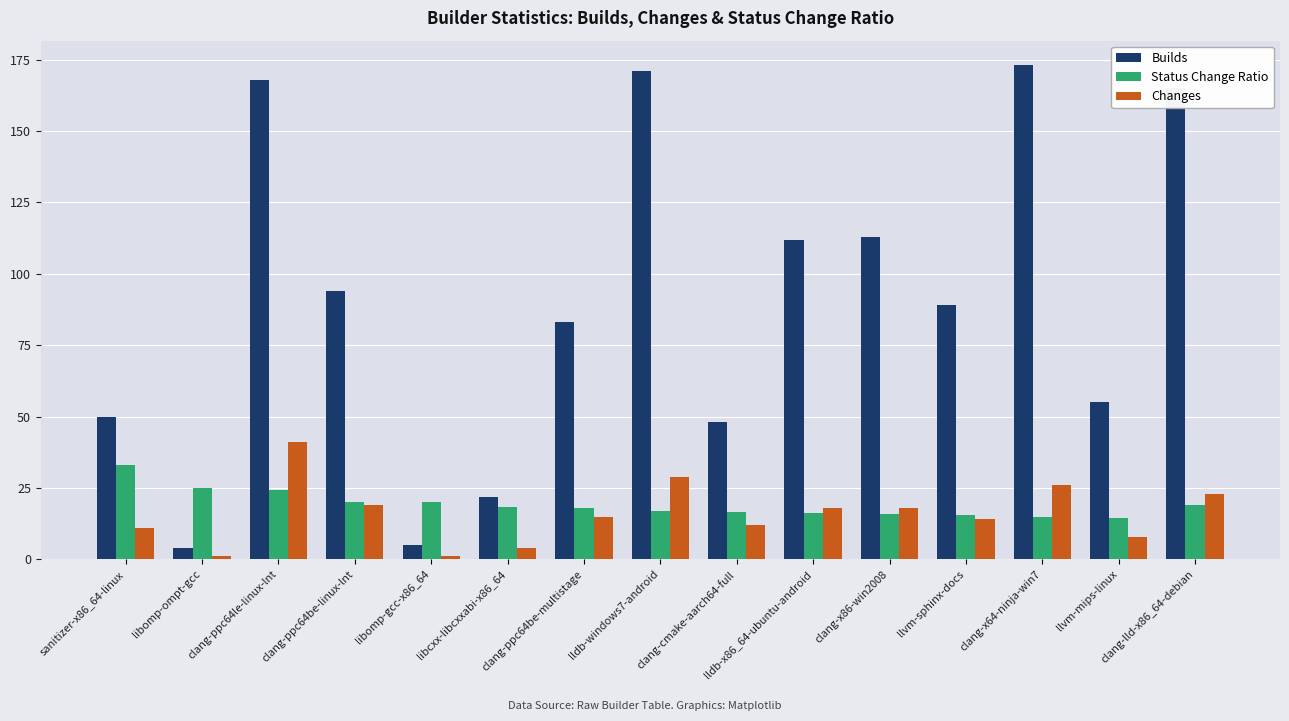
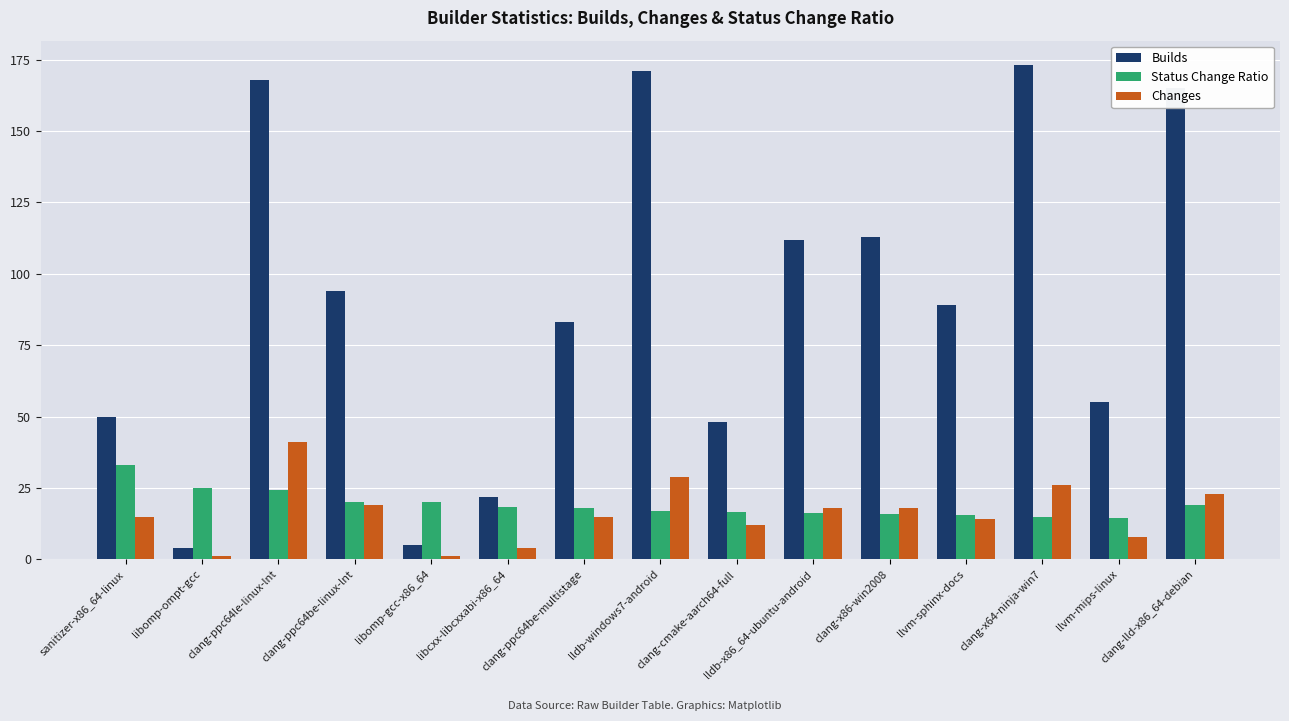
  {
    "Builds": {
      "sanitizer-x86_64-linux": 50,
      "libomp-ompt-gcc": 4,
      "clang-ppc64le-linux-lnt": 168,
      "clang-ppc64be-linux-lnt": 94,
      "libomp-gcc-x86_64": 5,
      "libcxx-libcxxabi-x86_64": 22,
      "clang-ppc64be-multistage": 83,
      "lldb-windows7-android": 171,
      "clang-cmake-aarch64-full": 48,
      "lldb-x86_64-ubuntu-android": 112,
      "clang-x86-win2008": 113,
      "llvm-sphinx-docs": 89,
      "clang-x64-ninja-win7": 173,
      "llvm-mips-linux": 55
    },
    "Status Change Ratio": {
      "sanitizer-x86_64-linux": 33,
      "libomp-ompt-gcc": 25,
      "clang-ppc64le-linux-lnt": 24,
      "clang-ppc64be-linux-lnt": 20,
      "libomp-gcc-x86_64": 20,
      "libcxx-libcxxabi-x86_64": 18,
      "clang-ppc64be-multistage": 18,
      "lldb-windows7-android": 17,
      "clang-cmake-aarch64-full": 17,
      "lldb-x86_64-ubuntu-android": 16,
      "clang-x86-win2008": 16,
      "llvm-sphinx-docs": 16,
      "clang-x64-ninja-win7": 15,
      "llvm-mips-linux": 15,
      "clang-lld-x86_64-debian": 19
    },
    "Changes": {
-     "sanitizer-x86_64-linux": 11,
+     "sanitizer-x86_64-linux": 15,
      "libomp-ompt-gcc": 1,
      "clang-ppc64le-linux-lnt": 41,
      "clang-ppc64be-linux-lnt": 19,
      "libomp-gcc-x86_64": 1,
      "libcxx-libcxxabi-x86_64": 4,
      "clang-ppc64be-multistage": 15,
      "lldb-windows7-android": 29,
      "clang-cmake-aarch64-full": 12,
      "lldb-x86_64-ubuntu-android": 18,
      "clang-x86-win2008": 18,
      "llvm-sphinx-docs": 14,
      "clang-x64-ninja-win7": 26,
      "llvm-mips-linux": 8,
      "clang-lld-x86_64-debian": 23
    }
  }
